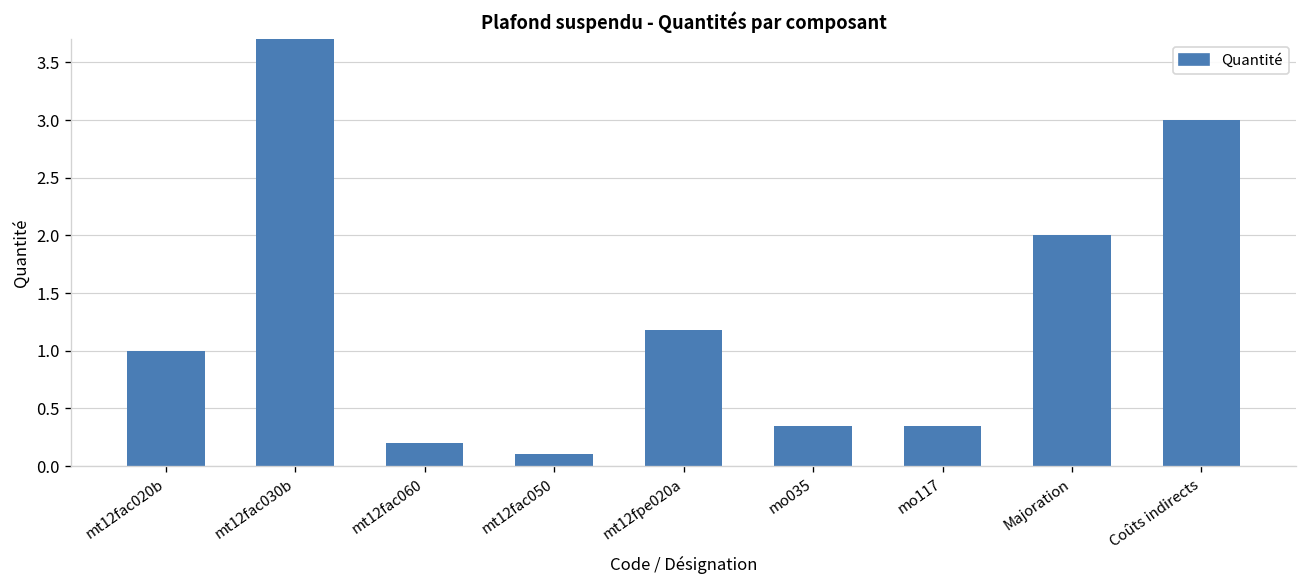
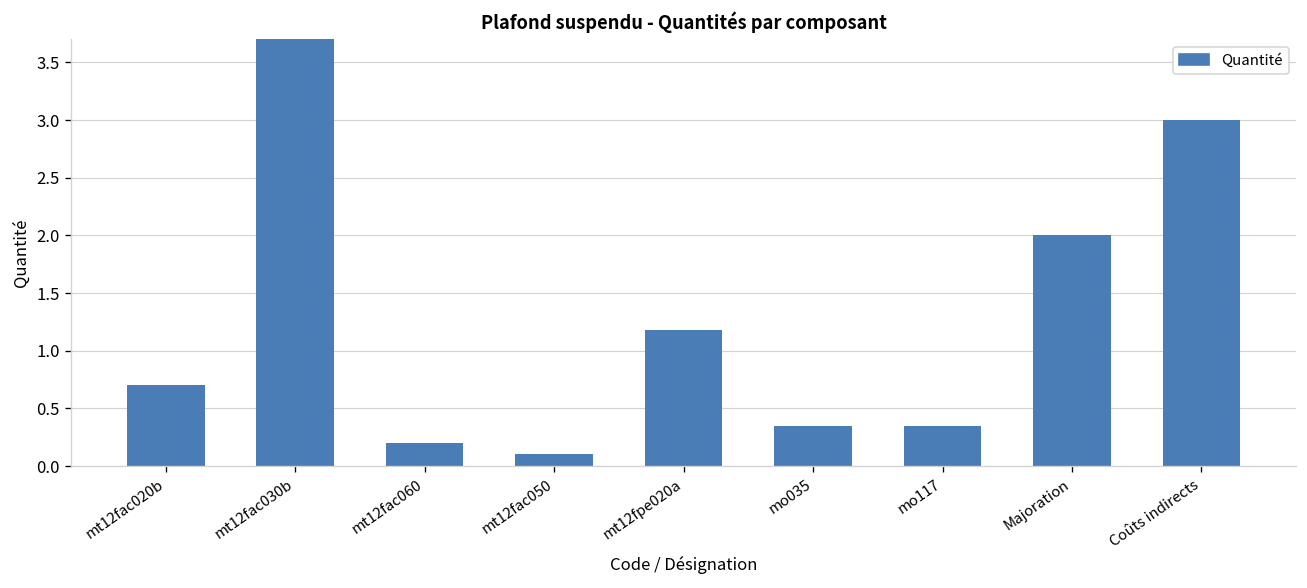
  {
-   "mt12fac020b": 1.0,
+   "mt12fac020b": 0.7,
    "mt12fac060": 0.2,
    "mt12fac050": 0.1,
    "mt12fpe020a": 1.2,
    "mo035": 0.3,
    "mo117": 0.3,
    "Majoration": 2.0,
    "Coûts indirects": 3.0
  }
